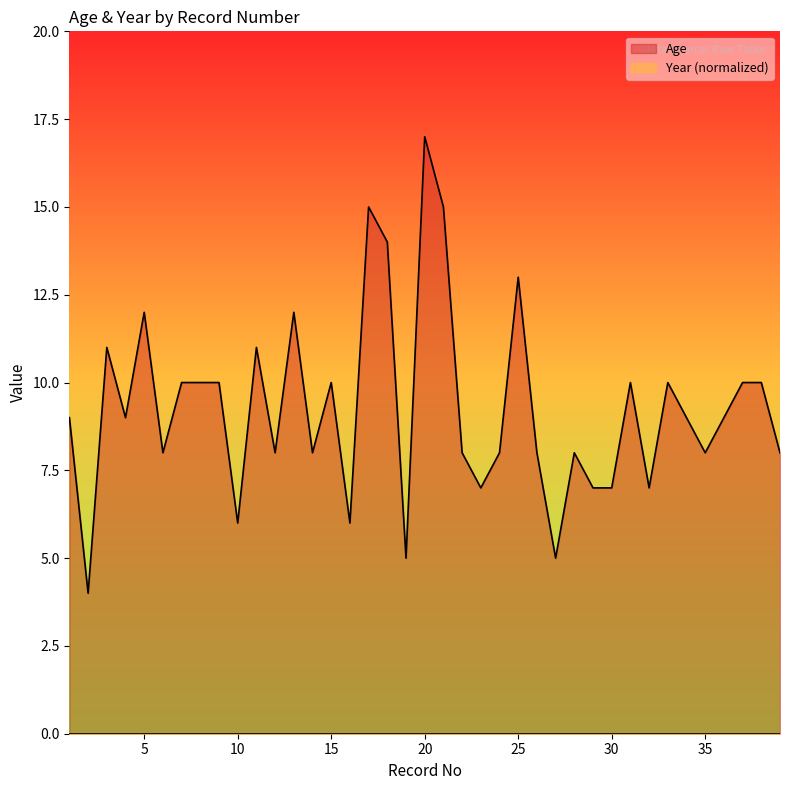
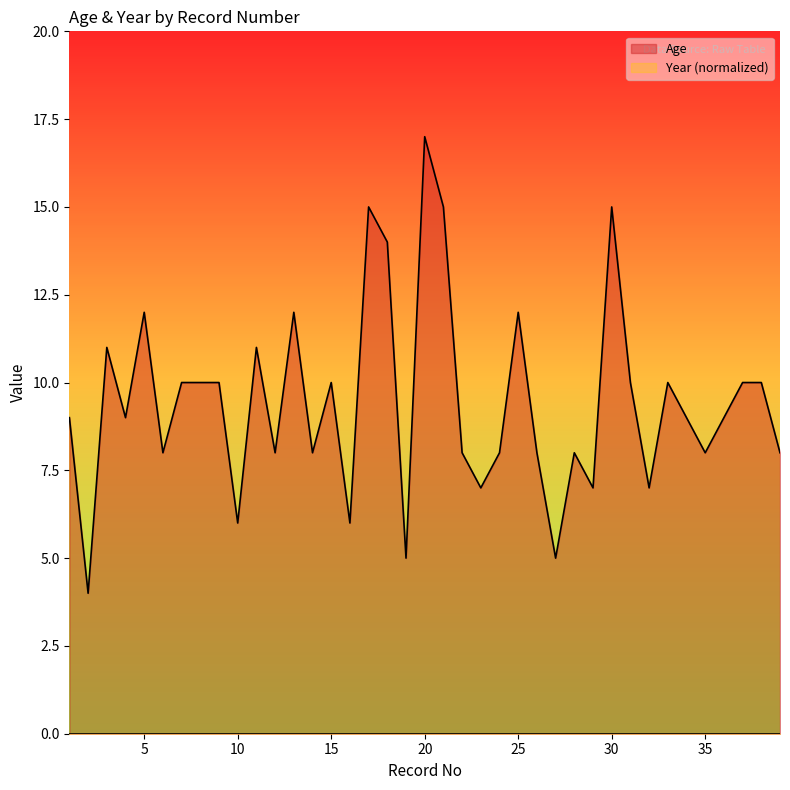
  {
    "Age": {
      "5": 12,
      "10": 6,
      "15": 10,
      "20": 17,
-     "25": 13,
-     "30": 7,
+     "25": 12,
+     "30": 15,
      "35": 8
    },
    "Year (normalized)": {
      "5": 0,
      "10": 0,
      "15": 0,
      "20": 0,
      "25": 0,
      "30": 0,
      "35": 0
    }
  }
